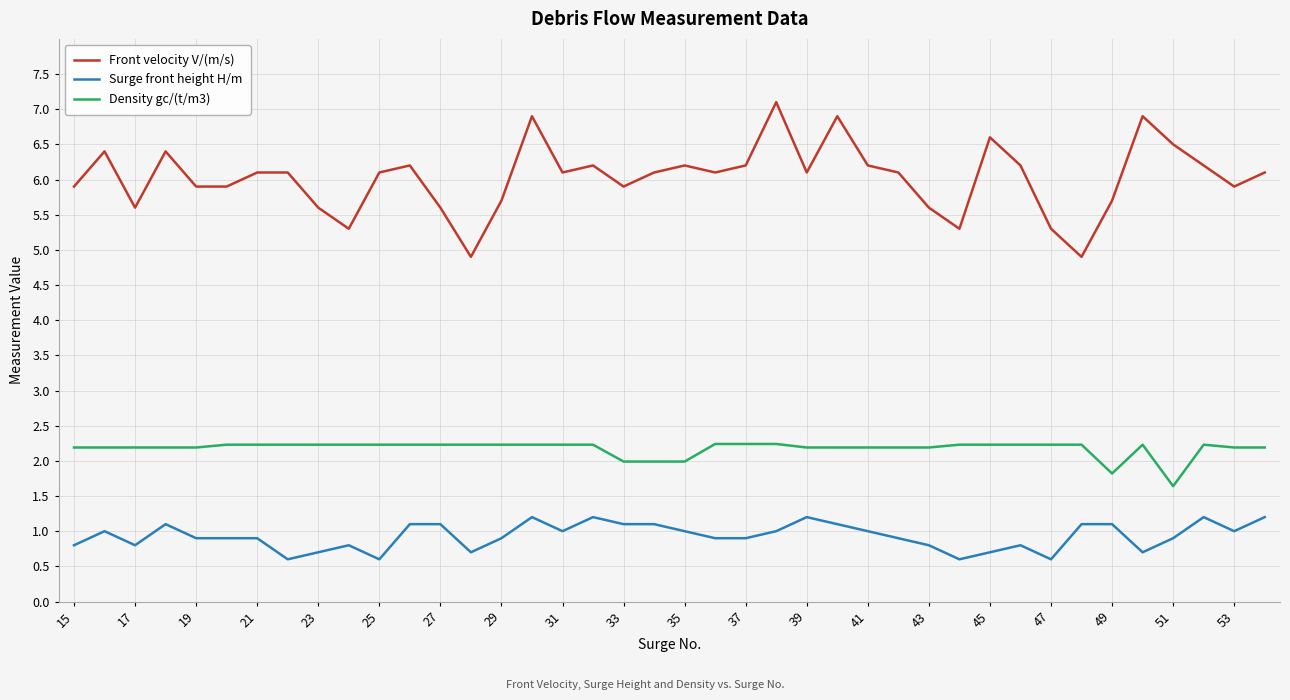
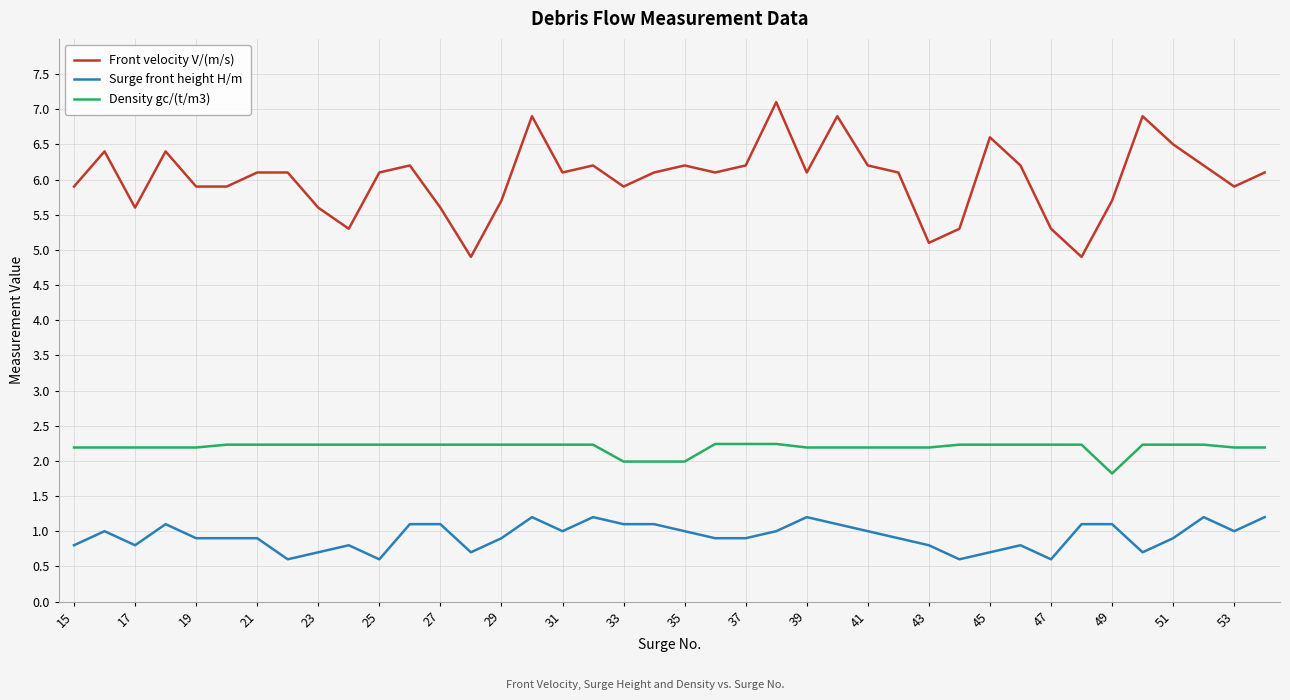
  {
    "Front velocity V/(m/s)": {
      "41": 6.2,
-     "43": 5.6,
+     "43": 5.1,
      "45": 6.6,
      "47": 5.3,
      "49": 5.7,
      "51": 6.5,
      "53": 5.9
    },
    "Surge front height H/m": {
      "41": 1.0,
      "43": 0.8,
      "45": 0.7,
      "47": 0.6,
      "49": 1.1,
      "51": 0.9,
      "53": 1.0
    },
    "Density gc/(t/m3)": {
      "41": 2.2,
      "43": 2.2,
      "45": 2.2,
      "47": 2.2,
      "49": 1.8,
-     "51": 1.6,
+     "51": 2.2,
      "53": 2.2
    }
  }
